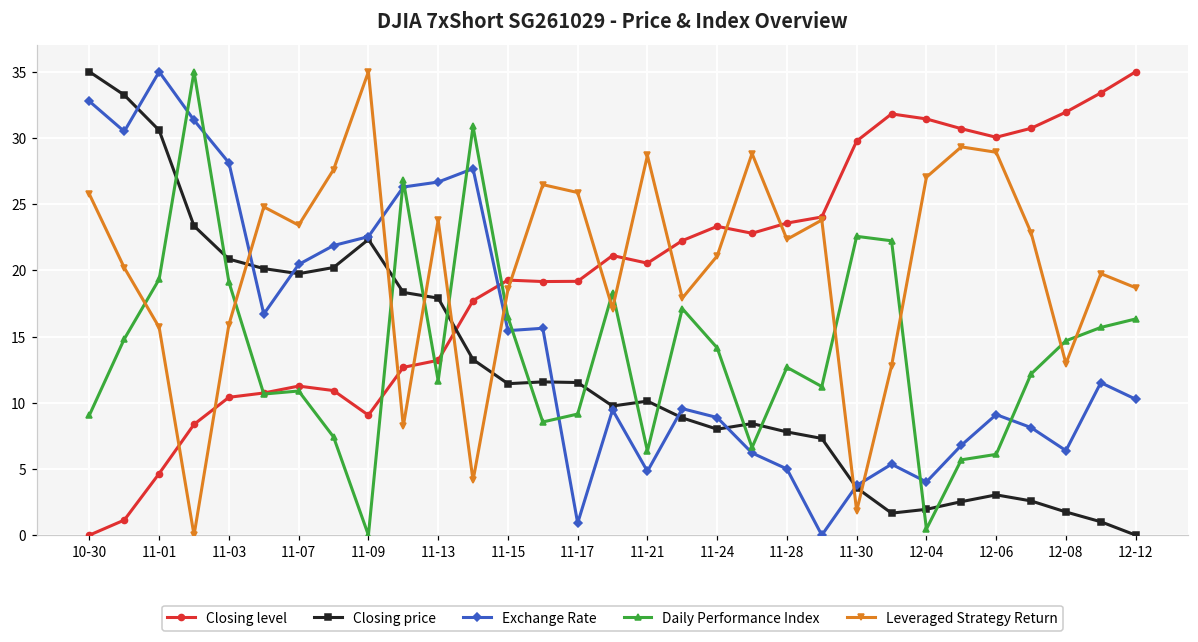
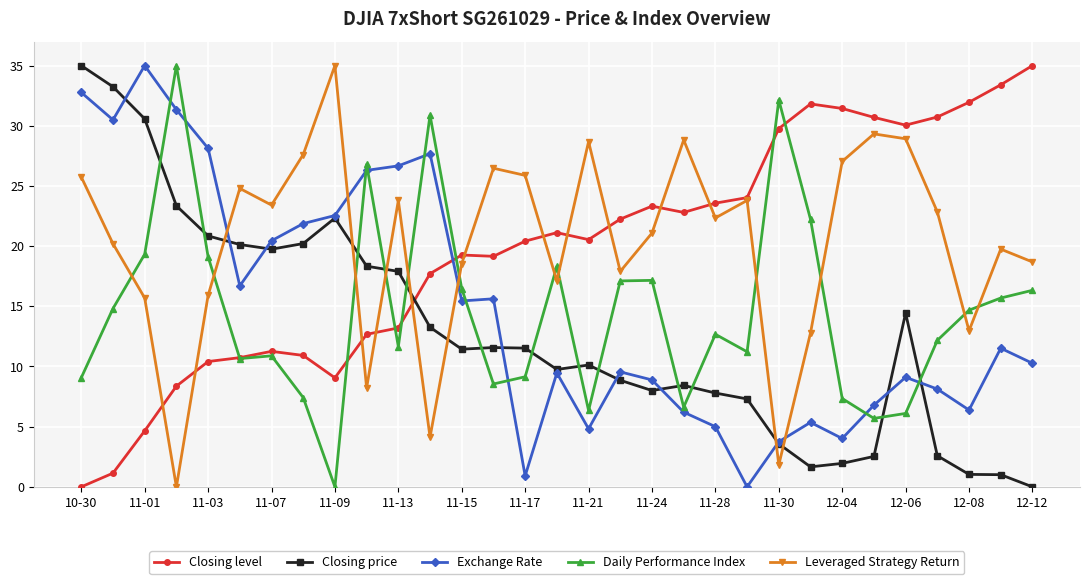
  {
    "Closing level": {
      "10-30": 0.0,
      "11-01": 4.7,
      "11-03": 10.4,
      "11-07": 11.3,
      "11-09": 9.1,
      "11-13": 13.2,
      "11-15": 19.3,
-     "11-17": 19.2,
+     "11-17": 20.4,
      "11-21": 20.5,
      "11-24": 23.3,
      "11-28": 23.6,
      "11-30": 29.8,
      "12-04": 31.4,
      "12-06": 30.1,
      "12-08": 32.0,
      "12-12": 35.0
    },
    "Closing price": {
      "10-30": 35.0,
      "11-01": 30.6,
      "11-03": 20.8,
      "11-07": 19.7,
      "11-13": 17.9,
      "11-15": 11.4,
      "11-17": 11.5,
      "11-21": 10.1,
      "11-24": 8.0,
      "11-28": 7.8,
      "12-04": 2.0,
-     "12-06": 3.0,
-     "12-08": 1.8,
+     "12-06": 14.4,
+     "12-08": 1.0,
      "12-12": 0.0
    },
    "Exchange Rate": {
      "10-30": 32.8,
      "11-01": 35.0,
      "11-03": 28.1,
      "11-07": 20.4,
      "11-13": 26.7,
      "11-15": 15.4,
      "11-17": 0.9,
      "11-21": 4.8,
      "11-24": 8.9,
      "11-28": 5.0,
      "12-04": 4.0,
      "12-06": 9.1,
      "12-08": 6.4,
      "12-12": 10.3
    },
    "Daily Performance Index": {
      "10-30": 9.1,
      "11-01": 19.3,
      "11-03": 19.1,
      "11-07": 10.9,
      "11-09": 0.0,
      "11-13": 11.7,
      "11-15": 16.5,
      "11-17": 9.1,
      "11-21": 6.3,
-     "11-24": 14.1,
+     "11-24": 17.2,
      "11-28": 12.7,
-     "11-30": 22.6,
-     "12-04": 0.5,
+     "11-30": 32.1,
+     "12-04": 7.3,
      "12-06": 6.1,
      "12-08": 14.7,
      "12-12": 16.3
    },
    "Leveraged Strategy Return": {
      "10-30": 25.7,
      "11-01": 15.7,
      "11-03": 15.9,
      "11-07": 23.4,
      "11-09": 35.0,
      "11-13": 23.8,
      "11-15": 18.6,
      "11-17": 25.9,
      "11-21": 28.7,
      "11-24": 21.1,
      "11-28": 22.3,
      "11-30": 1.8,
      "12-04": 27.0,
      "12-06": 28.9,
      "12-08": 13.0,
      "12-12": 18.7
    }
  }
